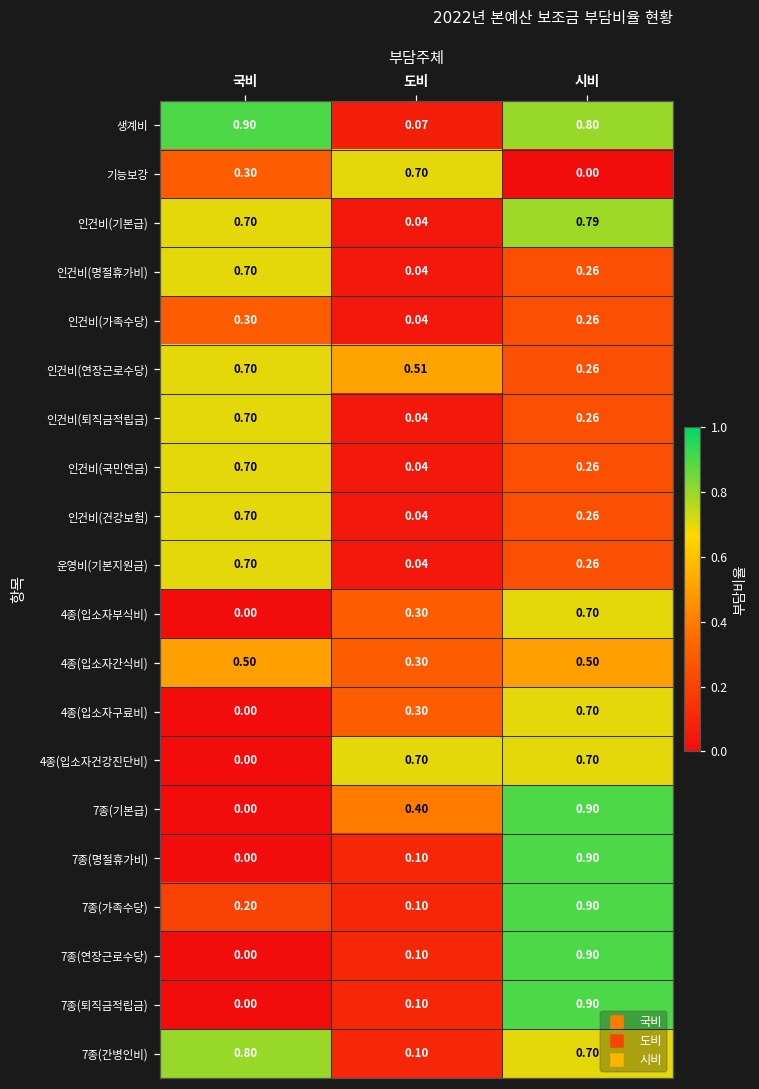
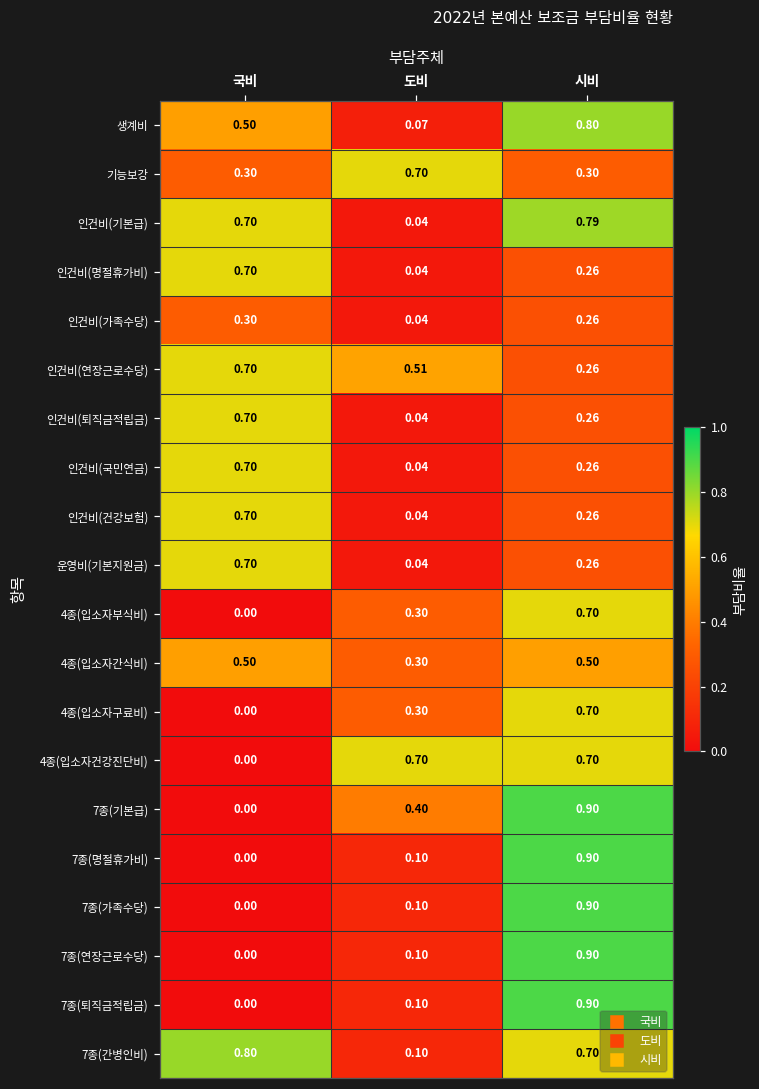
  {
    "생계비": {
-     "국비": 0.90,
+     "국비": 0.50,
      "도비": 0.07,
      "시비": 0.80
    },
    "기능보강": {
      "국비": 0.30,
      "도비": 0.70,
-     "시비": 0.00
+     "시비": 0.30
    },
    "인건비(기본급)": {
      "국비": 0.70,
      "도비": 0.04,
      "시비": 0.79
    },
    "인건비(명절휴가비)": {
      "국비": 0.70,
      "도비": 0.04,
      "시비": 0.26
    },
    "인건비(가족수당)": {
      "국비": 0.30,
      "도비": 0.04,
      "시비": 0.26
    },
    "인건비(연장근로수당)": {
      "국비": 0.70,
      "도비": 0.51,
      "시비": 0.26
    },
    "인건비(퇴직금적립금)": {
      "국비": 0.70,
      "도비": 0.04,
      "시비": 0.26
    },
    "인건비(국민연금)": {
      "국비": 0.70,
      "도비": 0.04,
      "시비": 0.26
    },
    "인건비(건강보험)": {
      "국비": 0.70,
      "도비": 0.04,
      "시비": 0.26
    },
    "운영비(기본지원금)": {
      "국비": 0.70,
      "도비": 0.04,
      "시비": 0.26
    },
    "4종(입소자부식비)": {
      "국비": 0.00,
      "도비": 0.30,
      "시비": 0.70
    },
    "4종(입소자간식비)": {
      "국비": 0.50,
      "도비": 0.30,
      "시비": 0.50
    },
    "4종(입소자구료비)": {
      "국비": 0.00,
      "도비": 0.30,
      "시비": 0.70
    },
    "4종(입소자건강진단비)": {
      "국비": 0.00,
      "도비": 0.70,
      "시비": 0.70
    },
    "7종(기본급)": {
      "국비": 0.00,
      "도비": 0.40,
      "시비": 0.90
    },
    "7종(명절휴가비)": {
      "국비": 0.00,
      "도비": 0.10,
      "시비": 0.90
    },
    "7종(가족수당)": {
-     "국비": 0.20,
+     "국비": 0.00,
      "도비": 0.10,
      "시비": 0.90
    },
    "7종(연장근로수당)": {
      "국비": 0.00,
      "도비": 0.10,
      "시비": 0.90
    },
    "7종(퇴직금적립금)": {
      "국비": 0.00,
      "도비": 0.10,
      "시비": 0.90
    },
    "7종(간병인비)": {
      "국비": 0.80,
      "도비": 0.10,
      "시비": 0.70
    }
  }
